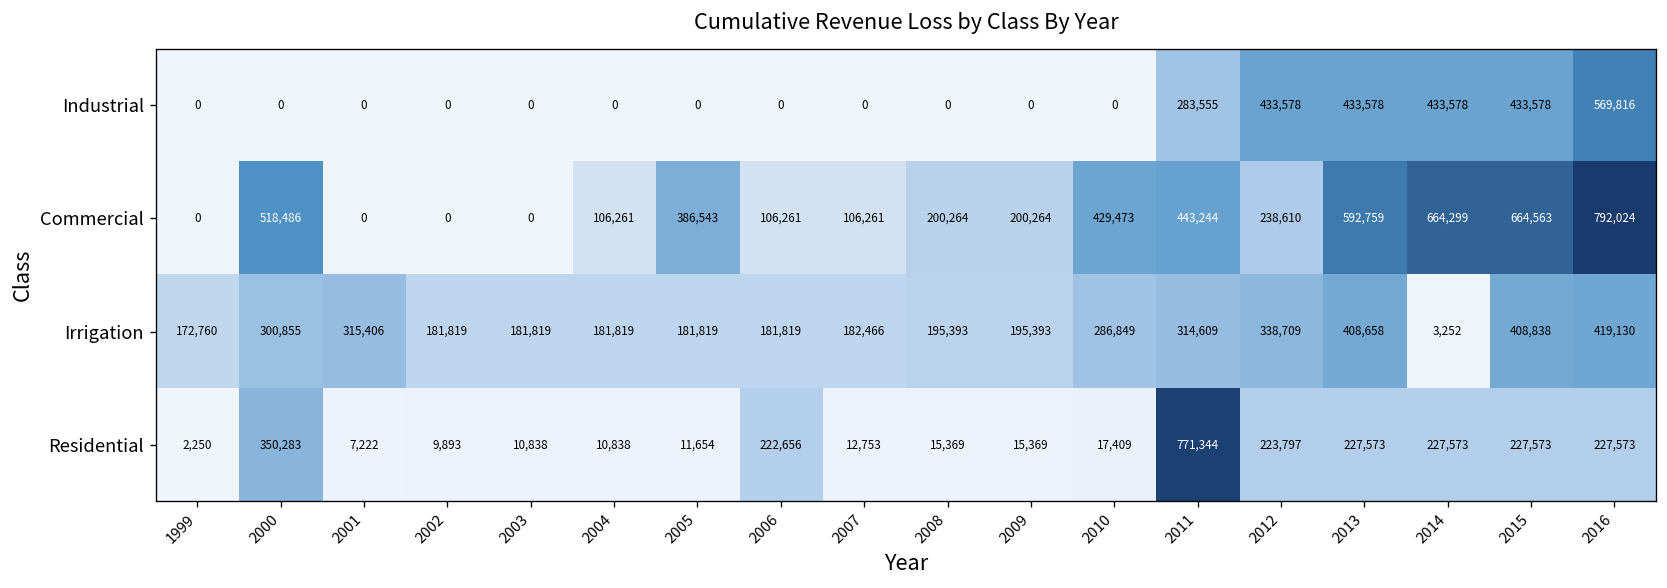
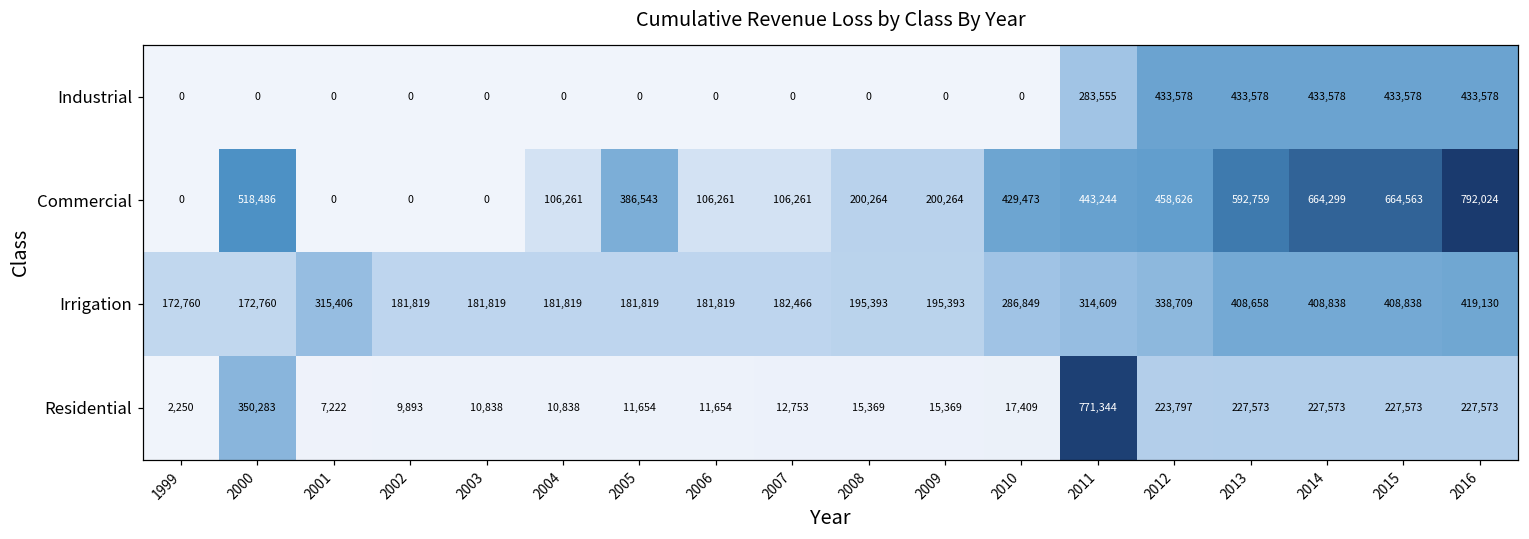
  {
    "Industrial": {
      "1999": "0",
      "2000": "0",
      "2001": "0",
      "2002": "0",
      "2003": "0",
      "2004": "0",
      "2005": "0",
      "2006": "0",
      "2007": "0",
      "2008": "0",
      "2009": "0",
      "2010": "0",
      "2011": "283,555",
      "2012": "433,578",
      "2013": "433,578",
      "2014": "433,578",
      "2015": "433,578",
-     "2016": "569,816"
+     "2016": "433,578"
    },
    "Commercial": {
      "1999": "0",
      "2000": "518,486",
      "2001": "0",
      "2002": "0",
      "2003": "0",
      "2004": "106,261",
      "2005": "386,543",
      "2006": "106,261",
      "2007": "106,261",
      "2008": "200,264",
      "2009": "200,264",
      "2010": "429,473",
      "2011": "443,244",
-     "2012": "238,610",
+     "2012": "458,626",
      "2013": "592,759",
      "2014": "664,299",
      "2015": "664,563",
      "2016": "792,024"
    },
    "Irrigation": {
      "1999": "172,760",
-     "2000": "300,855",
+     "2000": "172,760",
      "2001": "315,406",
      "2002": "181,819",
      "2003": "181,819",
      "2004": "181,819",
      "2005": "181,819",
      "2006": "181,819",
      "2007": "182,466",
      "2008": "195,393",
      "2009": "195,393",
      "2010": "286,849",
      "2011": "314,609",
      "2012": "338,709",
      "2013": "408,658",
-     "2014": "3,252",
+     "2014": "408,838",
      "2015": "408,838",
      "2016": "419,130"
    },
    "Residential": {
      "1999": "2,250",
      "2000": "350,283",
      "2001": "7,222",
      "2002": "9,893",
      "2003": "10,838",
      "2004": "10,838",
      "2005": "11,654",
-     "2006": "222,656",
+     "2006": "11,654",
      "2007": "12,753",
      "2008": "15,369",
      "2009": "15,369",
      "2010": "17,409",
      "2011": "771,344",
      "2012": "223,797",
      "2013": "227,573",
      "2014": "227,573",
      "2015": "227,573",
      "2016": "227,573"
    }
  }
